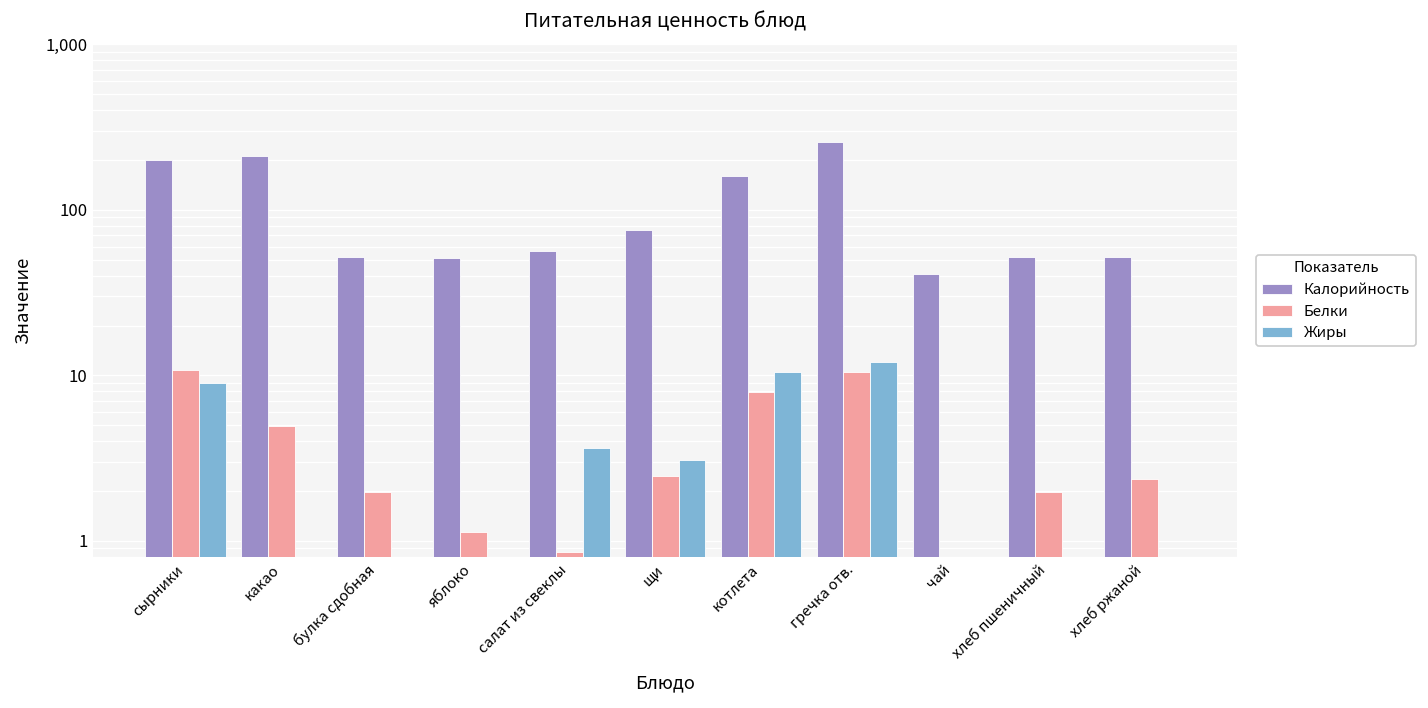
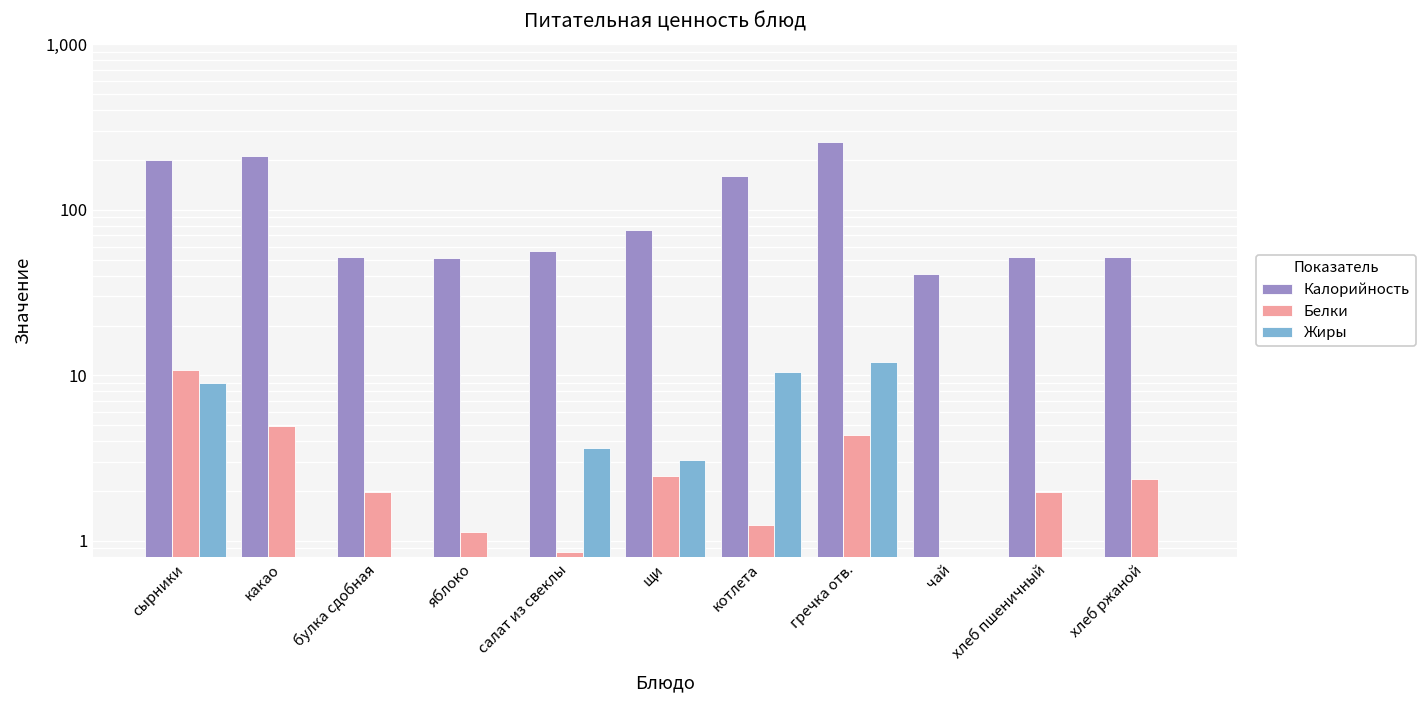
  {
    "Белки": {
      "сырники": 11,
      "какао": 4.9,
      "булка сдобная": 2.0,
      "яблоко": 1.1,
      "салат из свеклы": 0.9,
      "щи": 2.5,
-     "котлета": 8,
-     "гречка отв.": 11,
+     "котлета": 1.2,
+     "гречка отв.": 4.4,
      "хлеб пшеничный": 2.0,
      "хлеб ржаной": 2.4
    }
  }
